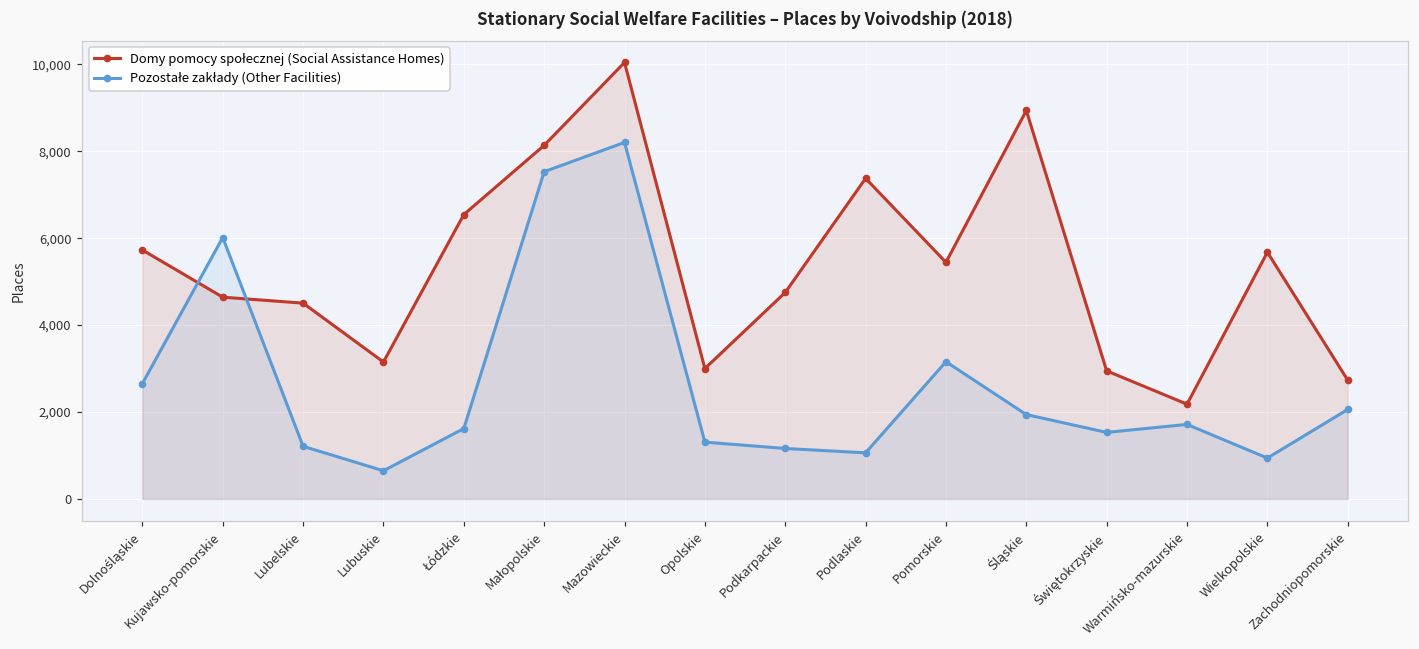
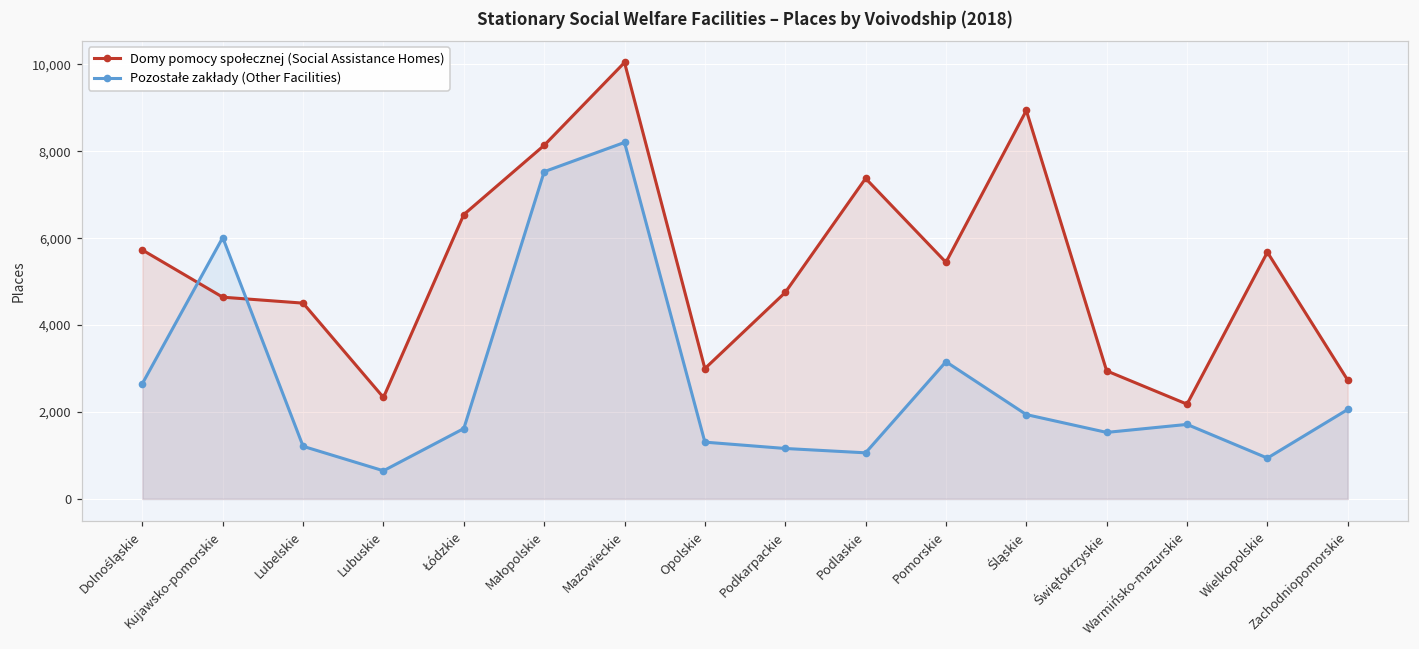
  {
    "Domy pomocy społecznej (Social Assistance Homes)": {
      "Dolnośląskie": "5,700",
      "Kujawsko-pomorskie": "4,600",
      "Lubelskie": "4,500",
-     "Lubuskie": "3,200",
+     "Lubuskie": "2,300",
      "Łódzkie": "6,500",
      "Małopolskie": "8,100",
      "Mazowieckie": "10,000",
      "Opolskie": "3,000",
      "Podkarpackie": "4,800",
      "Podlaskie": "7,400",
      "Pomorskie": "5,400",
      "Śląskie": "8,900",
      "Świętokrzyskie": "2,900",
      "Warmińsko-mazurskie": "2,200",
      "Wielkopolskie": "5,700",
      "Zachodniopomorskie": "2,700"
    },
    "Pozostałe zakłady (Other Facilities)": {
      "Dolnośląskie": "2,700",
      "Kujawsko-pomorskie": "6,000",
      "Lubelskie": "1,200",
      "Lubuskie": "600",
      "Łódzkie": "1,600",
      "Małopolskie": "7,500",
      "Mazowieckie": "8,200",
      "Opolskie": "1,300",
      "Podkarpackie": "1,200",
      "Podlaskie": "1,100",
      "Pomorskie": "3,200",
      "Śląskie": "1,900",
      "Świętokrzyskie": "1,500",
      "Warmińsko-mazurskie": "1,700",
      "Wielkopolskie": "900",
      "Zachodniopomorskie": "2,100"
    }
  }
